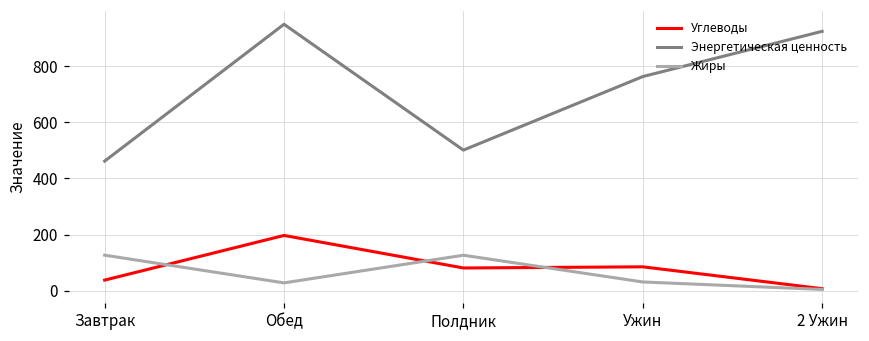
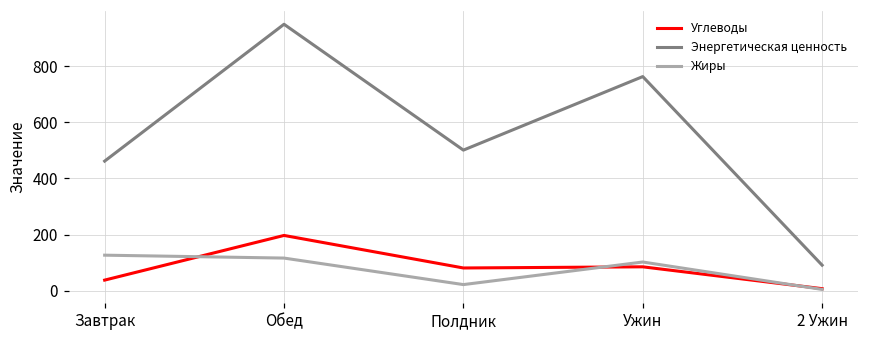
  {
    "Углеводы": {
      "Завтрак": 40,
      "Обед": 200,
      "Полдник": 80,
      "Ужин": 90
    },
    "Энергетическая ценность": {
      "Завтрак": 460,
      "Обед": 950,
      "Полдник": 500,
      "Ужин": 760,
-     "2 Ужин": 920
+     "2 Ужин": 90
    },
    "Жиры": {
      "Завтрак": 130,
-     "Обед": 30,
-     "Полдник": 130,
-     "Ужин": 30
+     "Обед": 120,
+     "Полдник": 20,
+     "Ужин": 100
    }
  }
